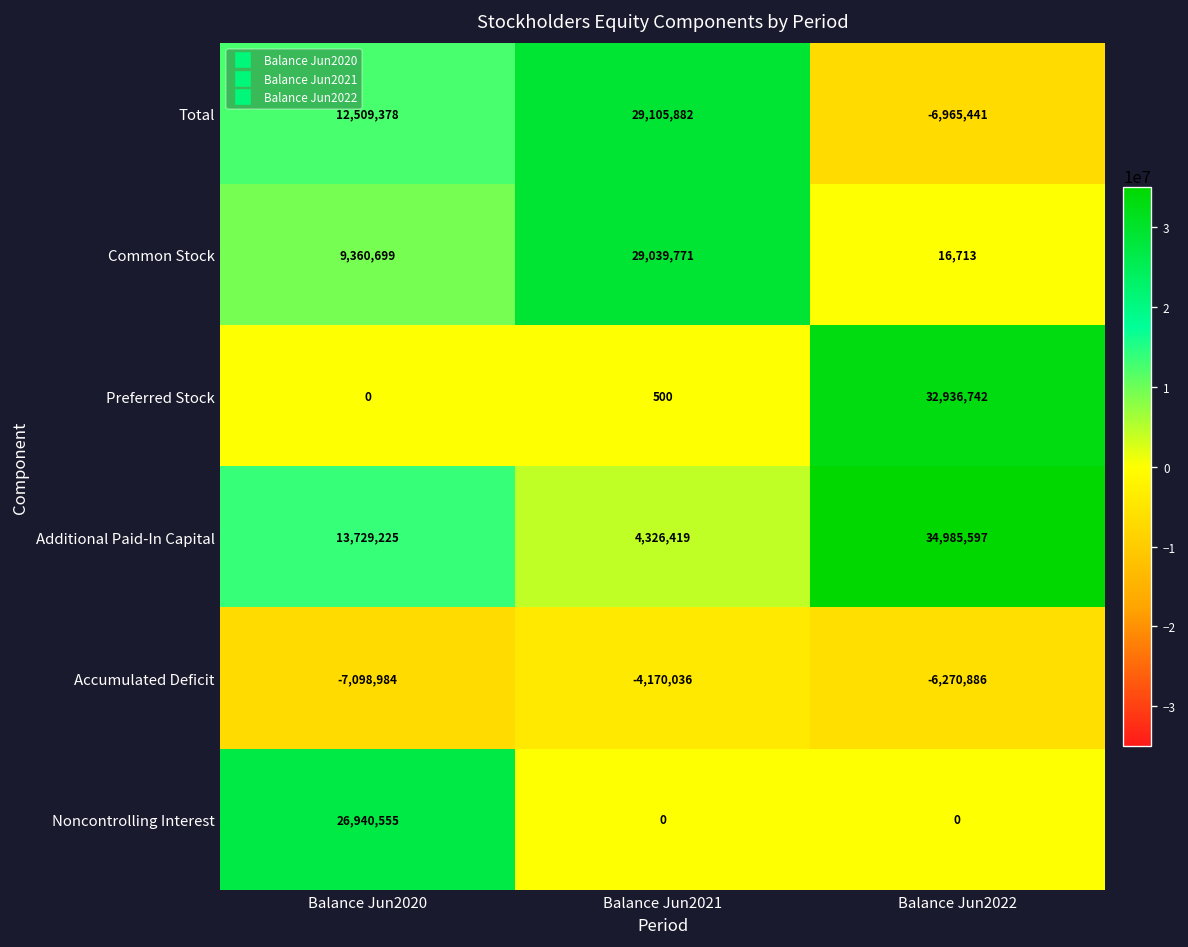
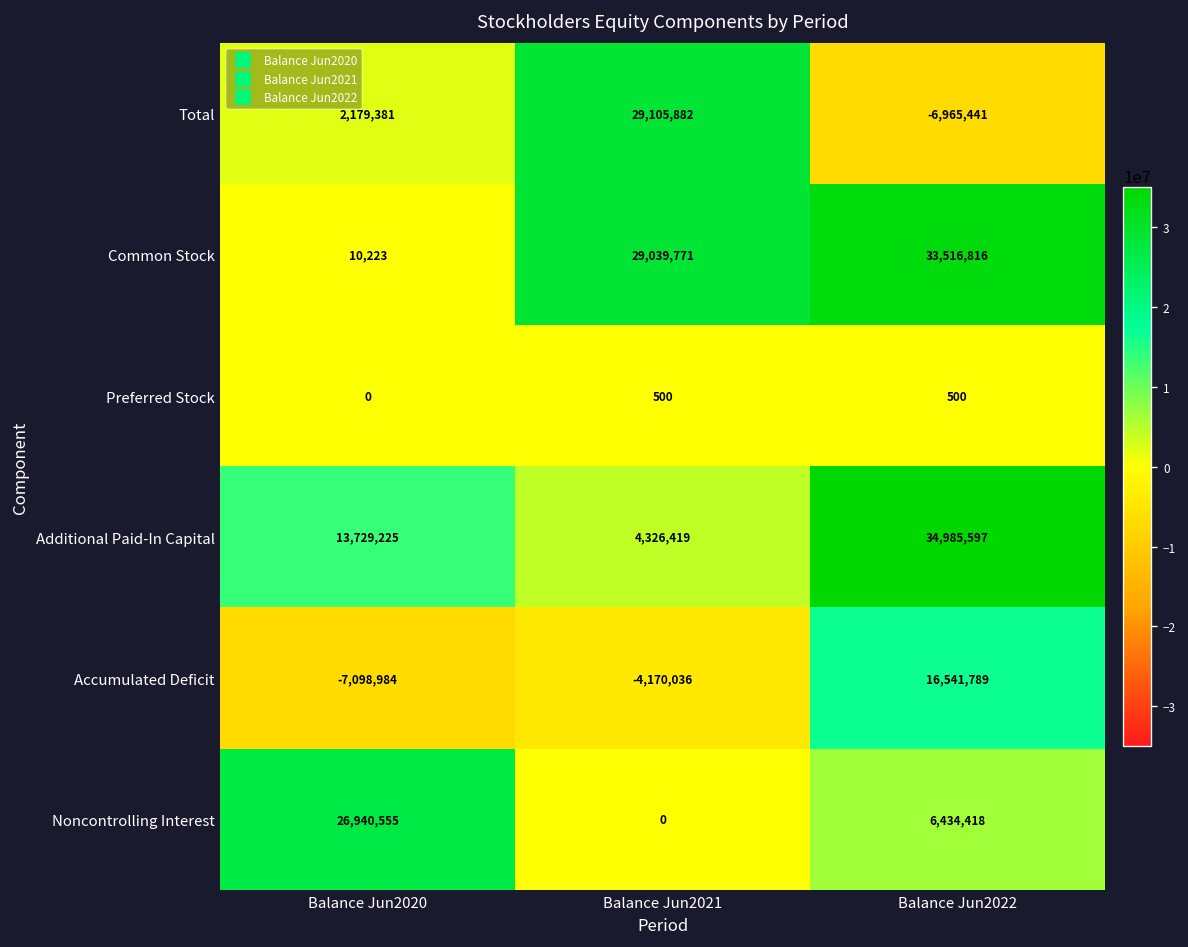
  {
    "Total": {
-     "Balance Jun2020": "12,509,378",
+     "Balance Jun2020": "2,179,381",
      "Balance Jun2021": "29,105,882",
      "Balance Jun2022": "-6,965,441"
    },
    "Common Stock": {
-     "Balance Jun2020": "9,360,699",
+     "Balance Jun2020": "10,223",
      "Balance Jun2021": "29,039,771",
-     "Balance Jun2022": "16,713"
+     "Balance Jun2022": "33,516,816"
    },
    "Preferred Stock": {
      "Balance Jun2020": "0",
      "Balance Jun2021": "500",
-     "Balance Jun2022": "32,936,742"
+     "Balance Jun2022": "500"
    },
    "Additional Paid-In Capital": {
      "Balance Jun2020": "13,729,225",
      "Balance Jun2021": "4,326,419",
      "Balance Jun2022": "34,985,597"
    },
    "Accumulated Deficit": {
      "Balance Jun2020": "-7,098,984",
      "Balance Jun2021": "-4,170,036",
-     "Balance Jun2022": "-6,270,886"
+     "Balance Jun2022": "16,541,789"
    },
    "Noncontrolling Interest": {
      "Balance Jun2020": "26,940,555",
      "Balance Jun2021": "0",
-     "Balance Jun2022": "0"
+     "Balance Jun2022": "6,434,418"
    }
  }
